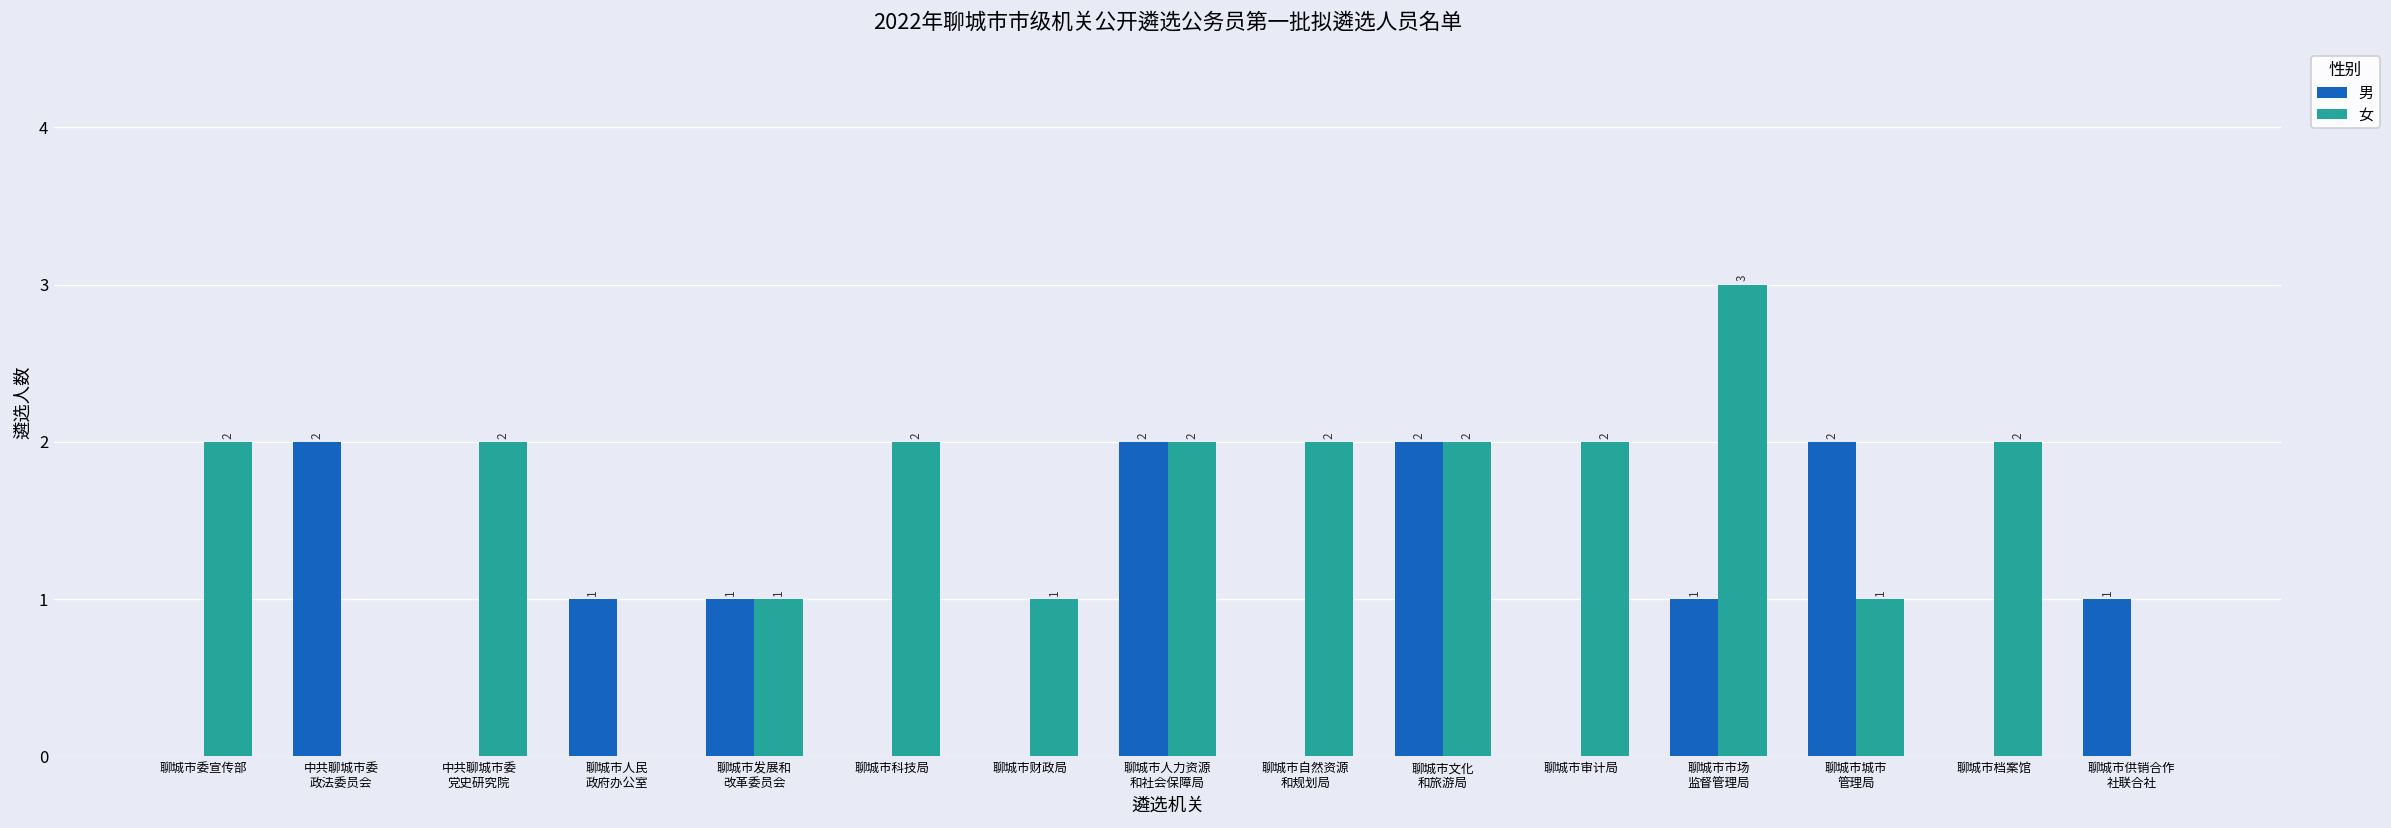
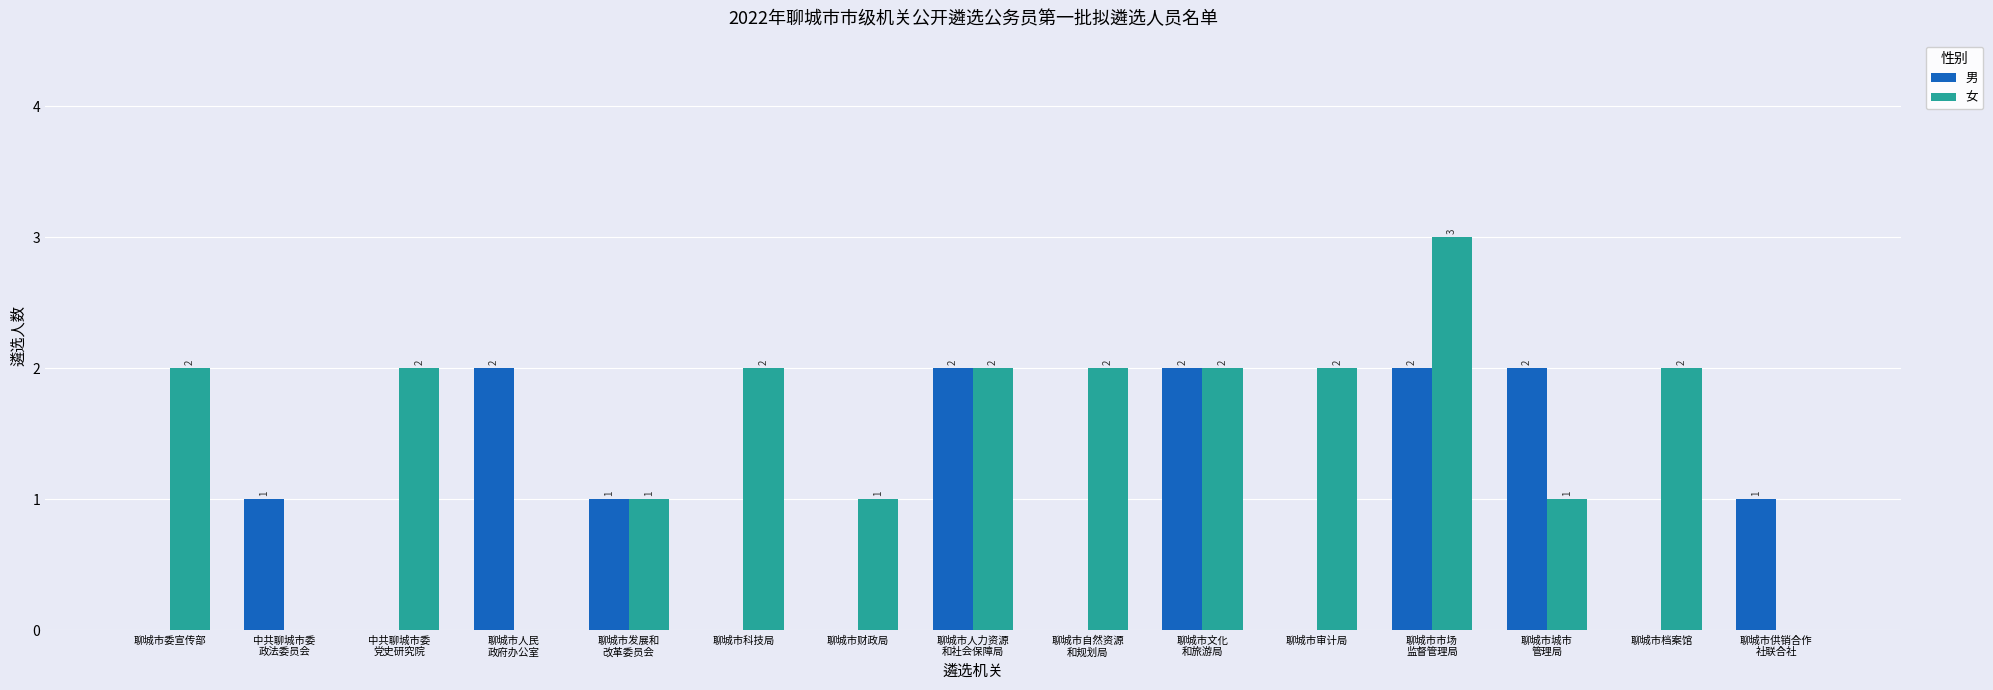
  {
    "男": {
-     "中共聊城市委 政法委员会": 2,
-     "聊城市人民 政府办公室": 1,
+     "中共聊城市委 政法委员会": 1,
+     "聊城市人民 政府办公室": 2,
      "聊城市发展和 改革委员会": 1,
      "聊城市人力资源 和社会保障局": 2,
      "聊城市文化 和旅游局": 2,
-     "聊城市市场 监督管理局": 1,
+     "聊城市市场 监督管理局": 2,
      "聊城市城市 管理局": 2,
      "聊城市供销合作 社联合社": 1
    },
    "女": {
      "聊城市委宣传部": 2,
      "中共聊城市委 党史研究院": 2,
      "聊城市发展和 改革委员会": 1,
      "聊城市科技局": 2,
      "聊城市财政局": 1,
      "聊城市人力资源 和社会保障局": 2,
      "聊城市自然资源 和规划局": 2,
      "聊城市文化 和旅游局": 2,
      "聊城市审计局": 2,
      "聊城市市场 监督管理局": 3,
      "聊城市城市 管理局": 1,
      "聊城市档案馆": 2
    }
  }
